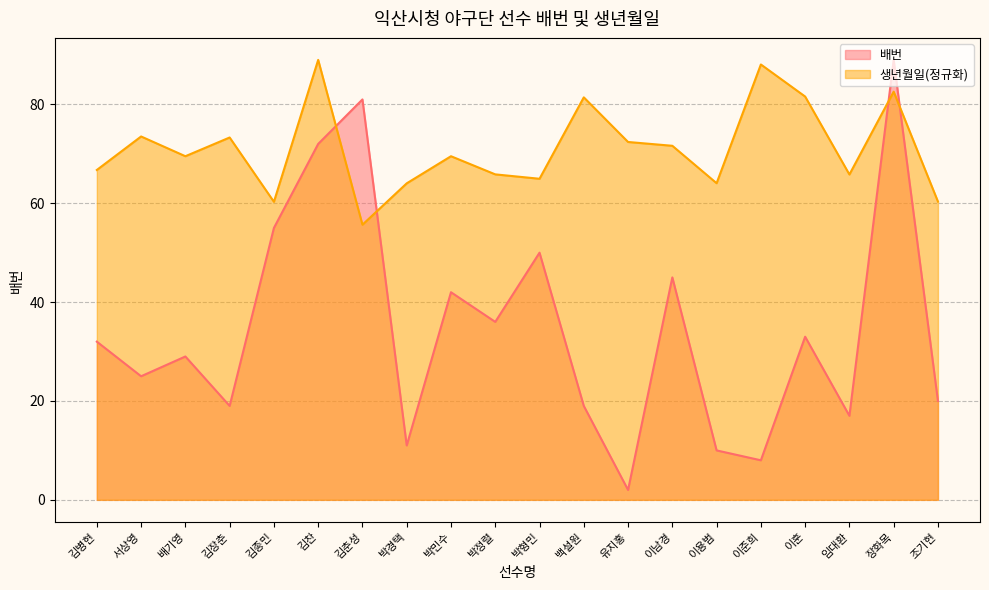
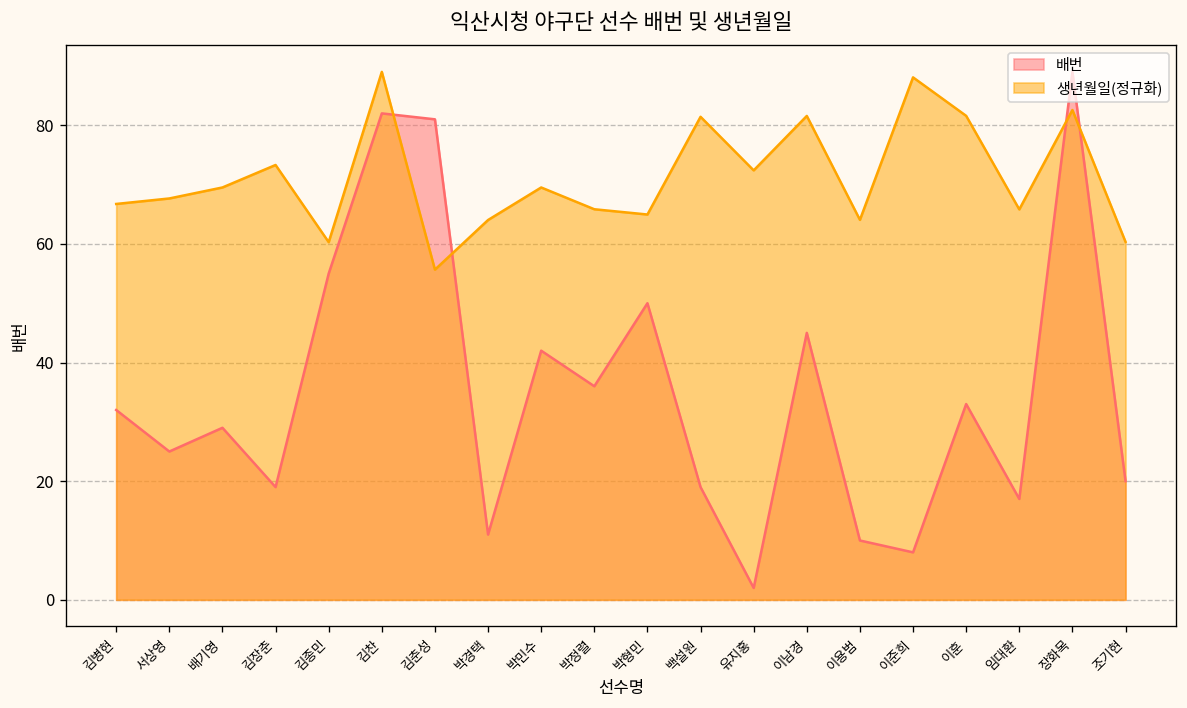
  {
    "배번": {
      "김병현": 32,
      "서상영": 25,
      "배기영": 29,
      "김장춘": 19,
      "김종민": 55,
-     "김찬": 72,
+     "김찬": 82,
      "김춘성": 81,
      "박경택": 11,
      "박민수": 42,
      "박정렬": 36,
      "박형민": 50,
      "백설원": 19,
      "유지홍": 2,
      "이남경": 45,
      "이용범": 10,
      "이준희": 8,
      "이훈": 33,
      "임대환": 17,
      "조기현": 20
    },
    "생년월일(정규화)": {
      "김병현": 67,
-     "서상영": 74,
+     "서상영": 68,
      "배기영": 70,
      "김장춘": 73,
      "김종민": 60,
      "김찬": 89,
      "김춘성": 56,
      "박경택": 64,
      "박민수": 70,
      "박정렬": 66,
      "박형민": 65,
      "백설원": 81,
      "유지홍": 72,
-     "이남경": 72,
+     "이남경": 82,
      "이용범": 64,
      "이준희": 88,
      "이훈": 82,
      "임대환": 66,
      "장화목": 83,
      "조기현": 60
    }
  }
